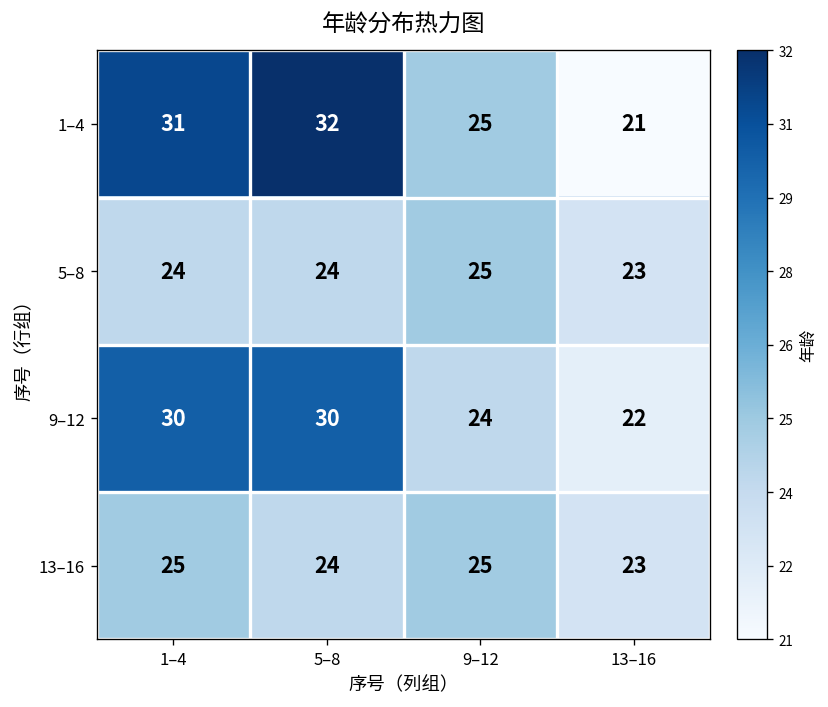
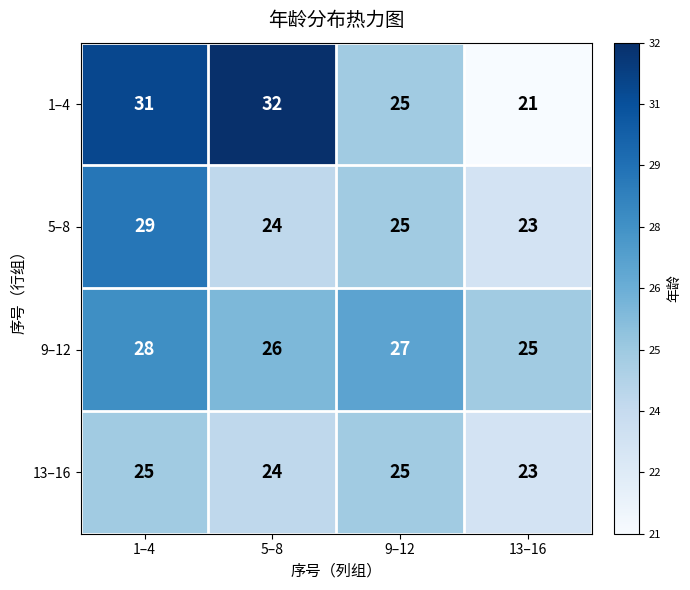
  {
    "1–4": {
      "1–4": 31,
      "5–8": 32,
      "9–12": 25,
      "13–16": 21
    },
    "5–8": {
-     "1–4": 24,
+     "1–4": 29,
      "5–8": 24,
      "9–12": 25,
      "13–16": 23
    },
    "9–12": {
-     "1–4": 30,
-     "5–8": 30,
-     "9–12": 24,
-     "13–16": 22
+     "1–4": 28,
+     "5–8": 26,
+     "9–12": 27,
+     "13–16": 25
    },
    "13–16": {
      "1–4": 25,
      "5–8": 24,
      "9–12": 25,
      "13–16": 23
    }
  }
